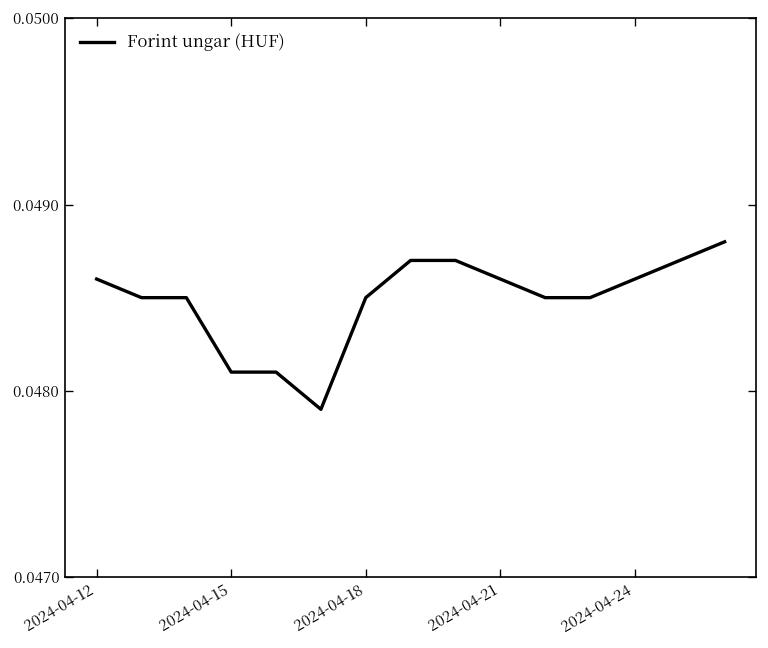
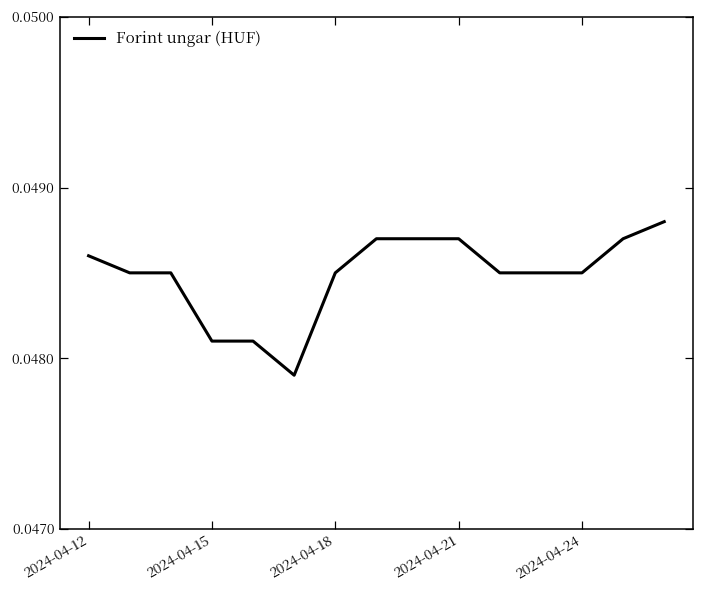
  {
    "2024-04-12": 0.0486,
    "2024-04-15": 0.0481,
    "2024-04-18": 0.0485,
-   "2024-04-21": 0.0486,
-   "2024-04-24": 0.0486
+   "2024-04-21": 0.0487,
+   "2024-04-24": 0.0485
  }
